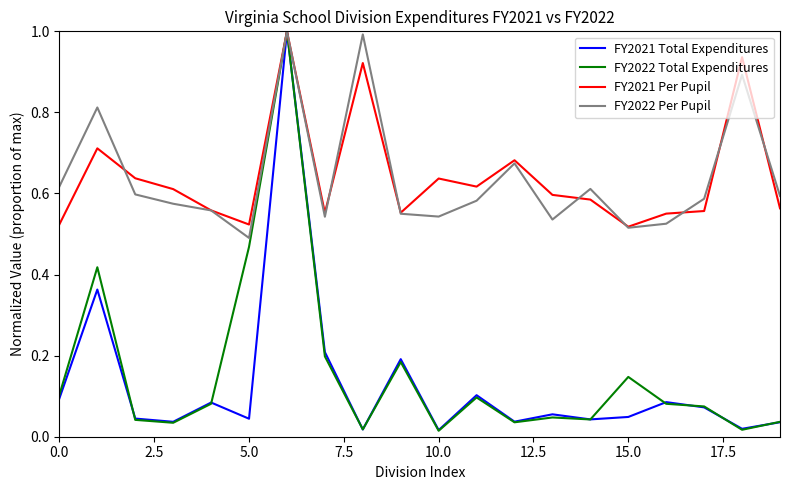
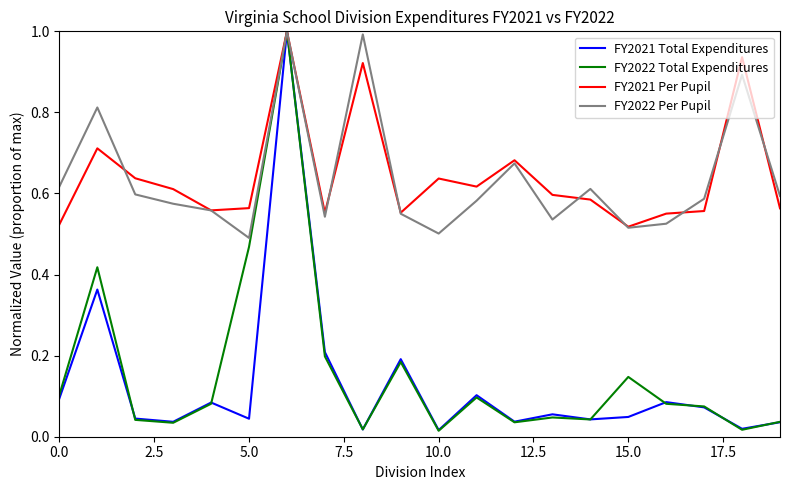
  {
    "FY2021 Total Expenditures": {
      "0.0": 0.09,
      "5.0": 0.04,
      "15.0": 0.05
    },
    "FY2022 Total Expenditures": {
      "0.0": 0.10,
      "5.0": 0.47,
      "15.0": 0.15
    },
    "FY2021 Per Pupil": {
      "0.0": 0.52,
-     "5.0": 0.52,
+     "5.0": 0.56,
      "10.0": 0.64
    },
    "FY2022 Per Pupil": {
      "0.0": 0.62,
      "5.0": 0.49,
-     "10.0": 0.54
+     "10.0": 0.50
    }
  }
